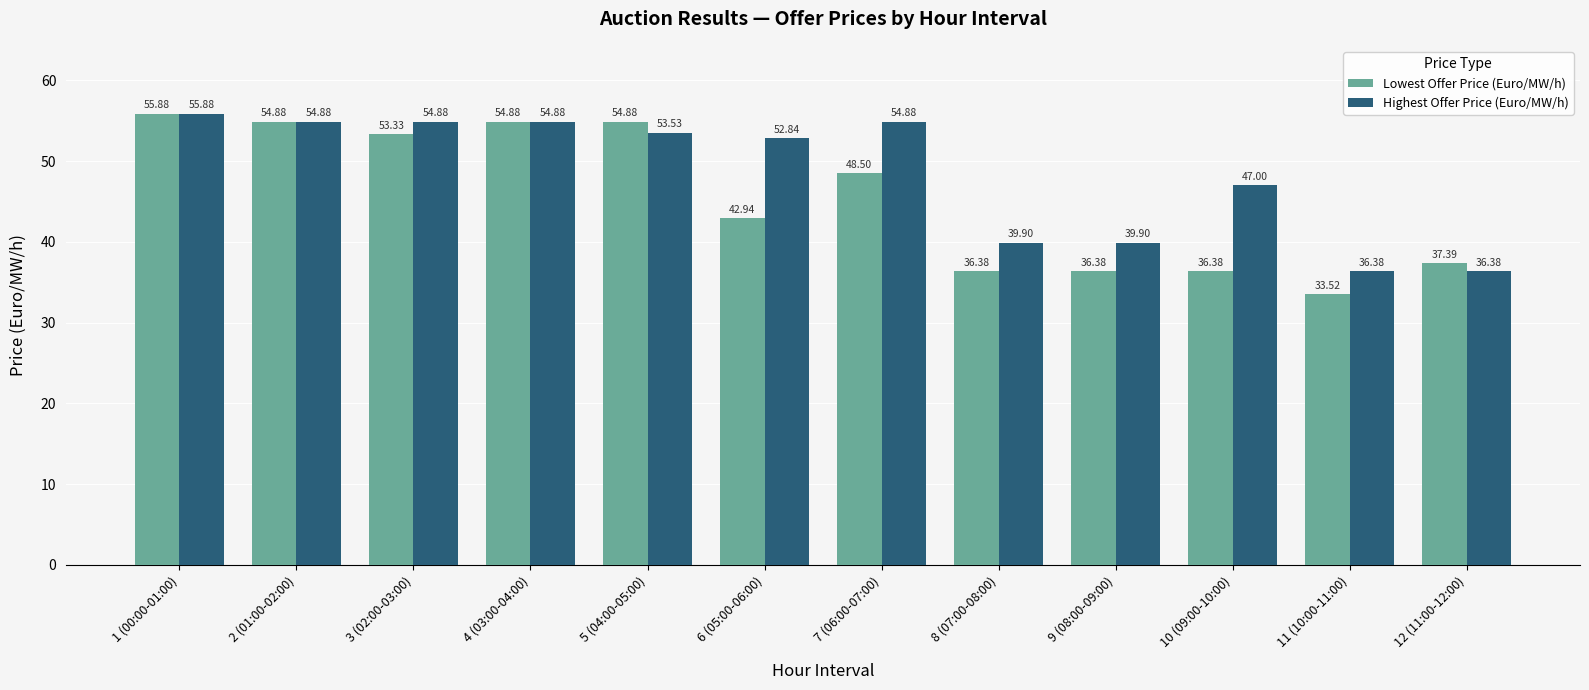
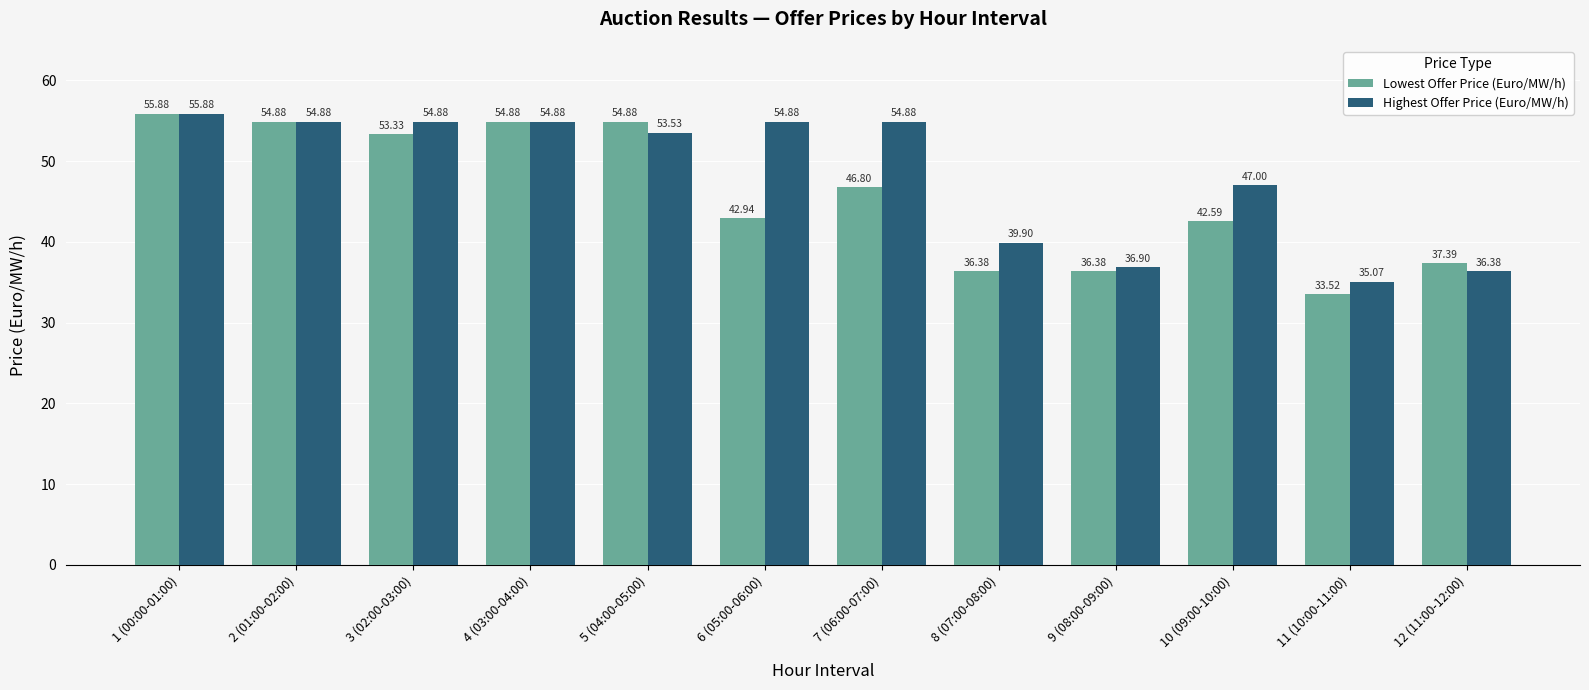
  {
    "Lowest Offer Price (Euro/MW/h)": {
      "1 (00:00-01:00)": 55.88,
      "2 (01:00-02:00)": 54.88,
      "3 (02:00-03:00)": 53.33,
      "4 (03:00-04:00)": 54.88,
      "5 (04:00-05:00)": 54.88,
      "6 (05:00-06:00)": 42.94,
-     "7 (06:00-07:00)": 48.50,
+     "7 (06:00-07:00)": 46.80,
      "8 (07:00-08:00)": 36.38,
      "9 (08:00-09:00)": 36.38,
-     "10 (09:00-10:00)": 36.38,
+     "10 (09:00-10:00)": 42.59,
      "11 (10:00-11:00)": 33.52,
      "12 (11:00-12:00)": 37.39
    },
    "Highest Offer Price (Euro/MW/h)": {
      "1 (00:00-01:00)": 55.88,
      "2 (01:00-02:00)": 54.88,
      "3 (02:00-03:00)": 54.88,
      "4 (03:00-04:00)": 54.88,
      "5 (04:00-05:00)": 53.53,
-     "6 (05:00-06:00)": 52.84,
+     "6 (05:00-06:00)": 54.88,
      "7 (06:00-07:00)": 54.88,
      "8 (07:00-08:00)": 39.90,
-     "9 (08:00-09:00)": 39.90,
+     "9 (08:00-09:00)": 36.90,
      "10 (09:00-10:00)": 47.00,
-     "11 (10:00-11:00)": 36.38,
+     "11 (10:00-11:00)": 35.07,
      "12 (11:00-12:00)": 36.38
    }
  }
